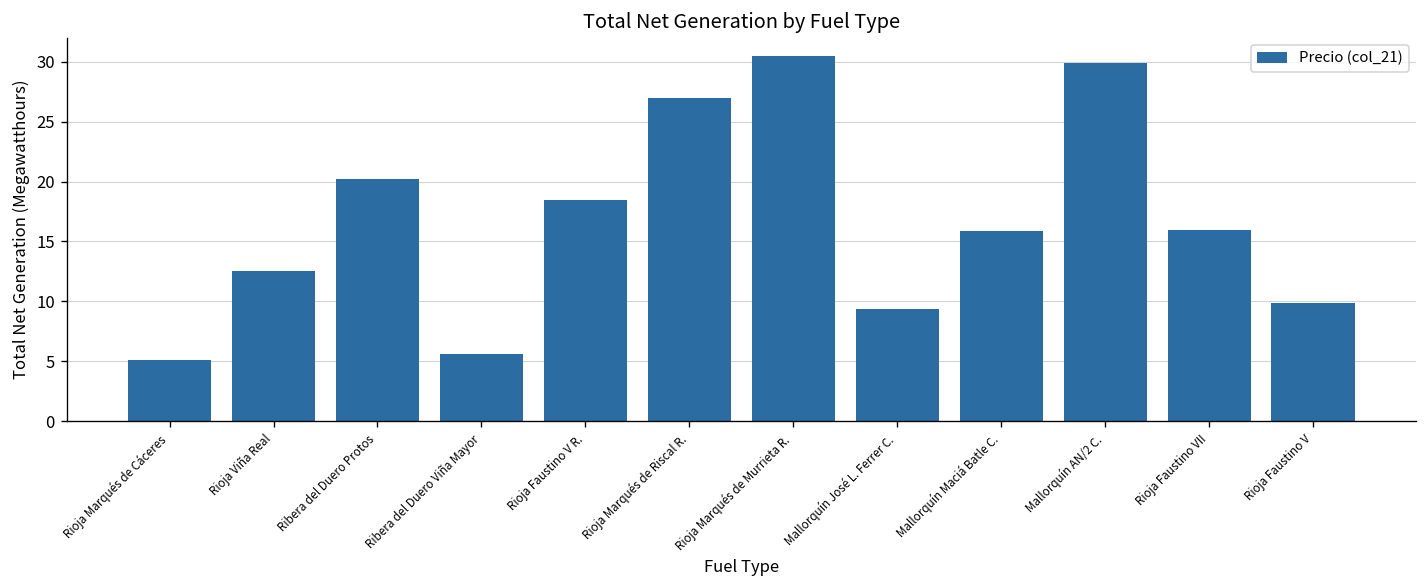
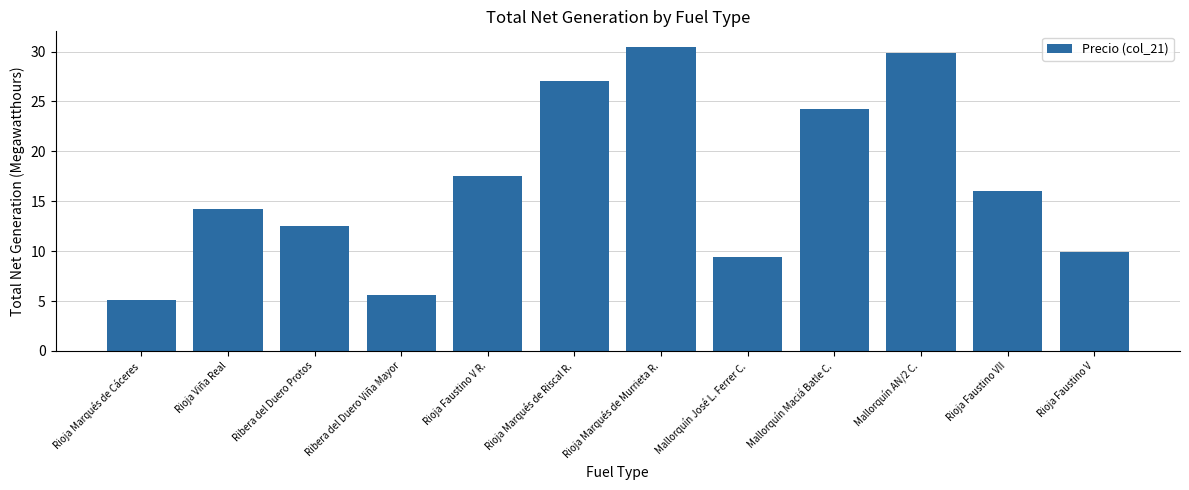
  {
    "Rioja Marqués de Cáceres": 5,
-   "Rioja Viña Real": 13,
-   "Ribera del Duero Protos": 20,
+   "Rioja Viña Real": 14,
+   "Ribera del Duero Protos": 13,
    "Ribera del Duero Viña Mayor": 6,
-   "Rioja Faustino V R.": 19,
+   "Rioja Faustino V R.": 18,
    "Rioja Marqués de Riscal R.": 27,
    "Rioja Marqués de Murrieta R.": 31,
    "Mallorquín José L. Ferrer C.": 9,
-   "Mallorquín Maciá Batle C.": 16,
+   "Mallorquín Maciá Batle C.": 24,
    "Mallorquín AN/2 C.": 30,
    "Rioja Faustino VII": 16,
    "Rioja Faustino V": 10
  }
